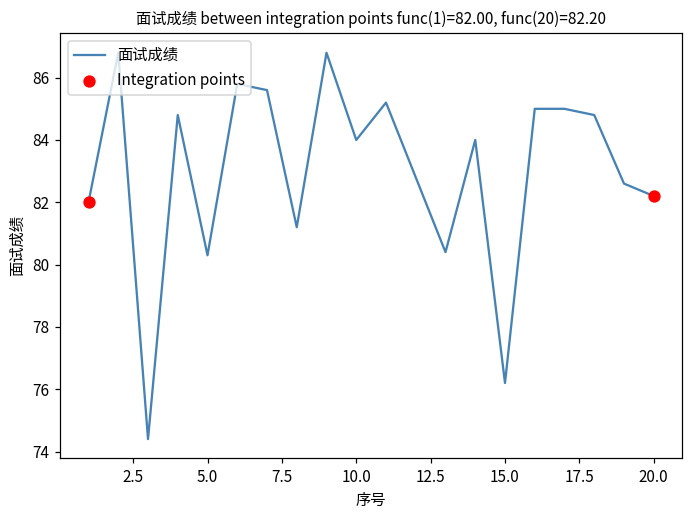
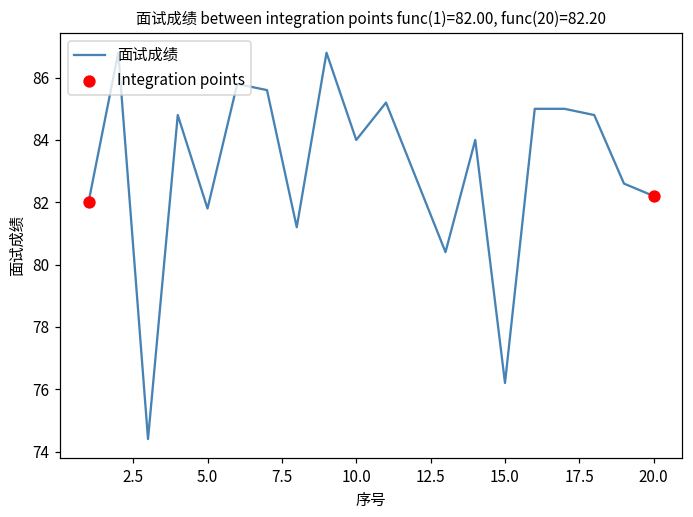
  {
    "面试成绩": {
-     "5.0": 80.3,
+     "5.0": 81.8,
      "10.0": 84.0,
      "15.0": 76.2
    }
  }
